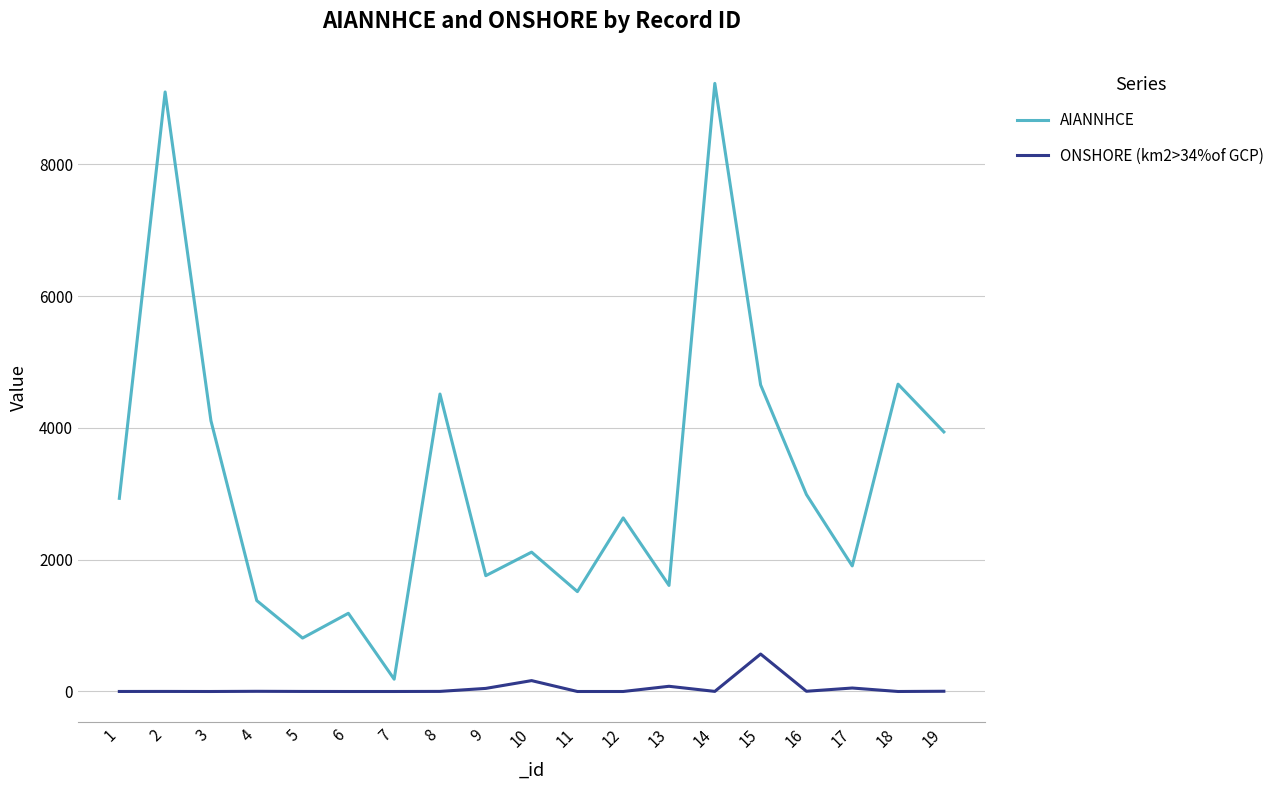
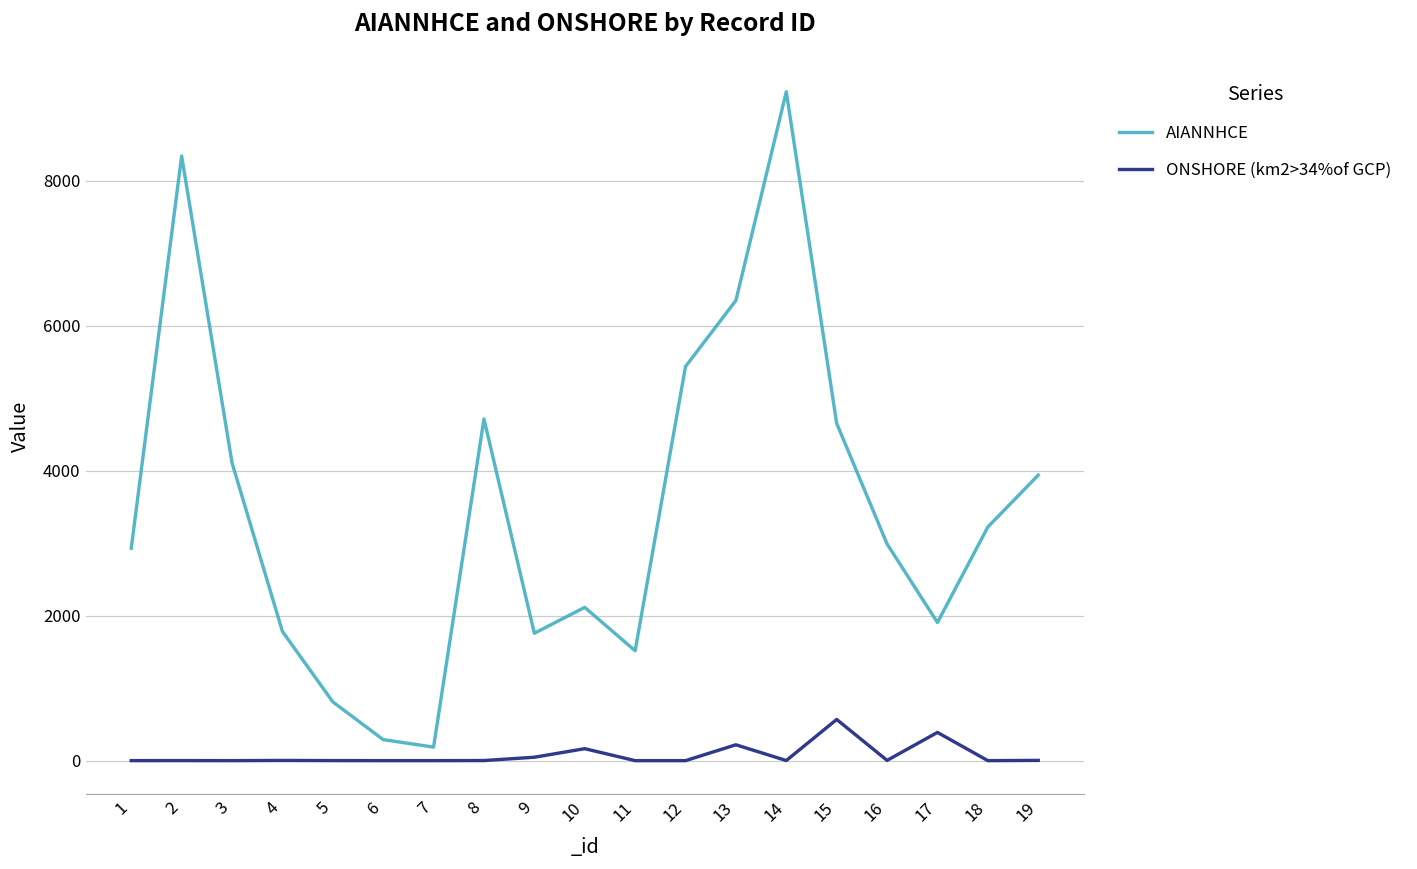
  {
    "AIANNHCE": {
      "1": 2900,
-     "2": 9100,
+     "2": 8300,
      "3": 4100,
-     "4": 1400,
+     "4": 1800,
      "5": 800,
-     "6": 1200,
+     "6": 300,
      "7": 200,
-     "8": 4500,
+     "8": 4700,
      "9": 1800,
      "10": 2100,
      "11": 1500,
-     "12": 2600,
-     "13": 1600,
+     "12": 5400,
+     "13": 6400,
      "14": 9200,
      "15": 4700,
      "16": 3000,
      "17": 1900,
-     "18": 4700,
+     "18": 3200,
      "19": 3900
    },
    "ONSHORE (km2>34%of GCP)": {
      "1": 0,
      "2": 0,
      "3": 0,
      "4": 0,
      "5": 0,
      "6": 0,
      "7": 0,
      "8": 0,
      "9": 0,
      "10": 200,
      "11": 0,
      "12": 0,
-     "13": 100,
+     "13": 200,
      "14": 0,
      "15": 600,
      "16": 0,
-     "17": 100,
+     "17": 400,
      "18": 0,
      "19": 0
    }
  }
